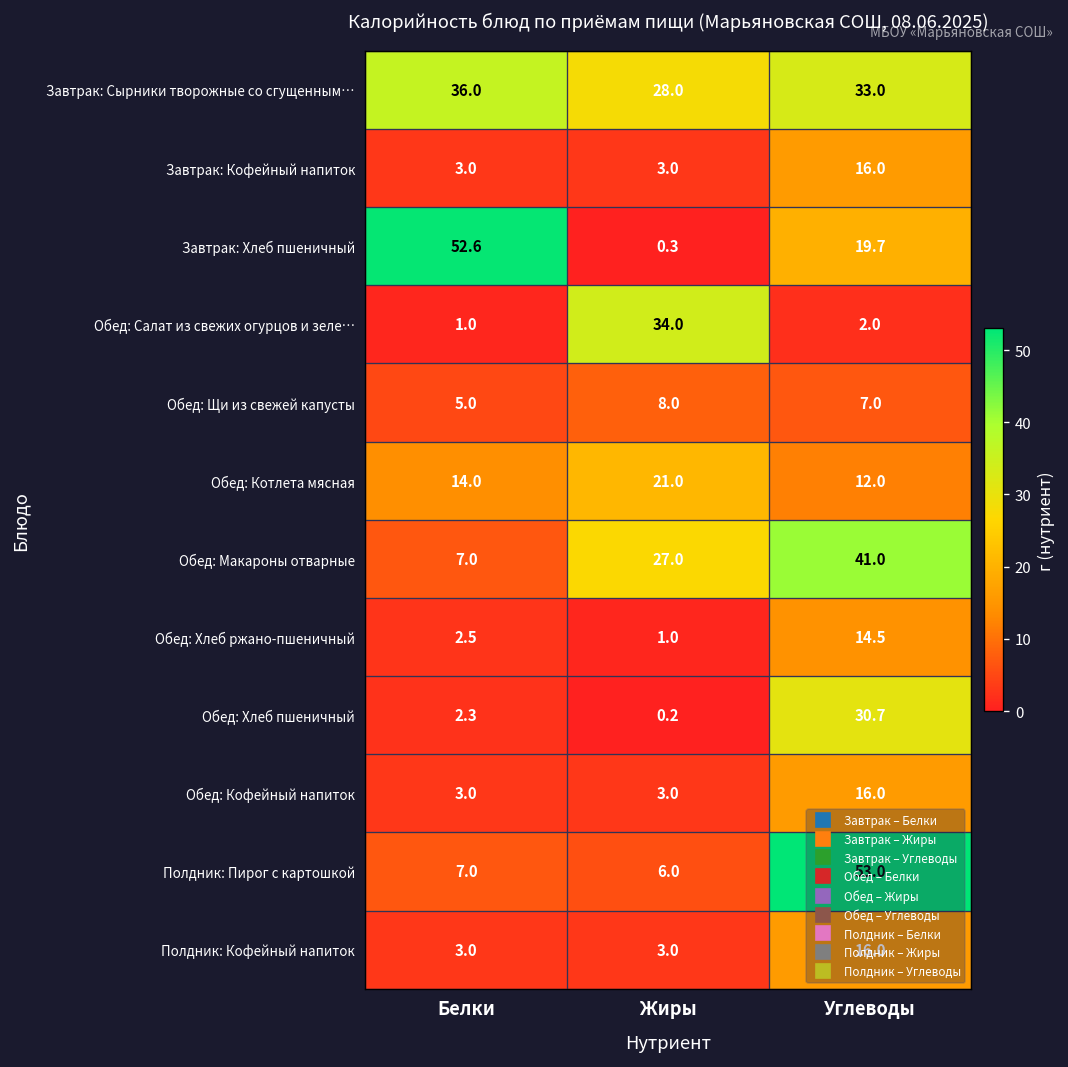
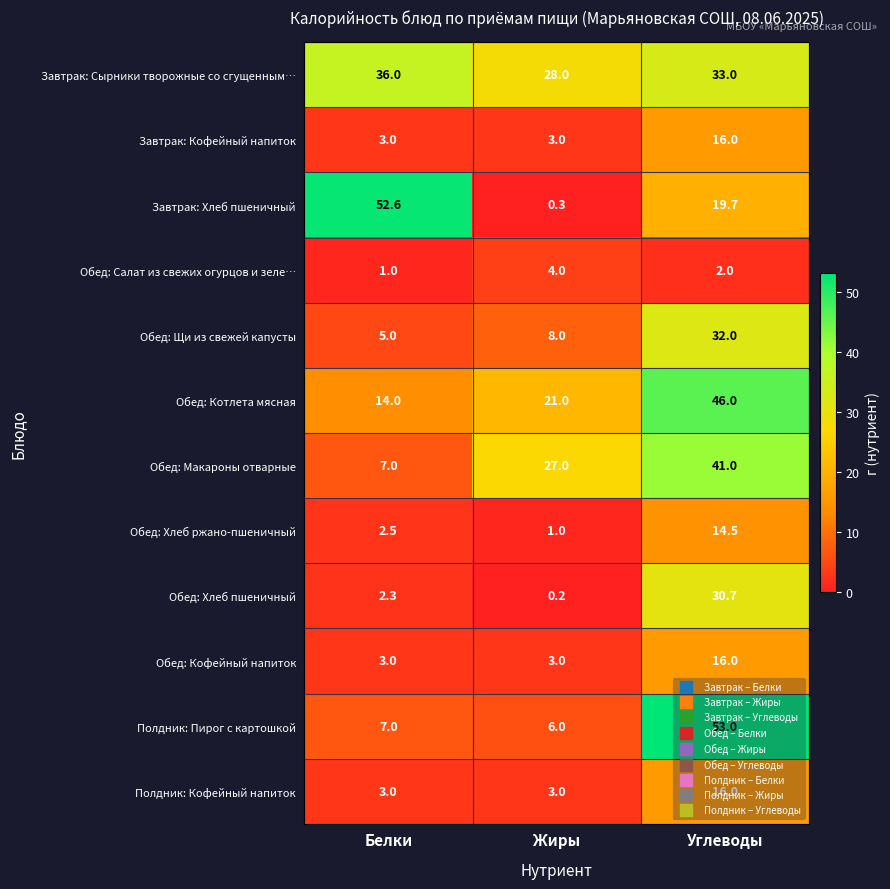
  {
    "Завтрак: Сырники творожные со сгущенным…": {
      "Белки": 36.0,
      "Жиры": 28.0,
      "Углеводы": 33.0
    },
    "Завтрак: Кофейный напиток": {
      "Белки": 3.0,
      "Жиры": 3.0,
      "Углеводы": 16.0
    },
    "Завтрак: Хлеб пшеничный": {
      "Белки": 52.6,
      "Жиры": 0.3,
      "Углеводы": 19.7
    },
    "Обед: Салат из свежих огурцов и зеле…": {
      "Белки": 1.0,
-     "Жиры": 34.0,
+     "Жиры": 4.0,
      "Углеводы": 2.0
    },
    "Обед: Щи из свежей капусты": {
      "Белки": 5.0,
      "Жиры": 8.0,
-     "Углеводы": 7.0
+     "Углеводы": 32.0
    },
    "Обед: Котлета мясная": {
      "Белки": 14.0,
      "Жиры": 21.0,
-     "Углеводы": 12.0
+     "Углеводы": 46.0
    },
    "Обед: Макароны отварные": {
      "Белки": 7.0,
      "Жиры": 27.0,
      "Углеводы": 41.0
    },
    "Обед: Хлеб ржано-пшеничный": {
      "Белки": 2.5,
      "Жиры": 1.0,
      "Углеводы": 14.5
    },
    "Обед: Хлеб пшеничный": {
      "Белки": 2.3,
      "Жиры": 0.2,
      "Углеводы": 30.7
    },
    "Обед: Кофейный напиток": {
      "Белки": 3.0,
      "Жиры": 3.0,
      "Углеводы": 16.0
    },
    "Полдник: Пирог с картошкой": {
      "Белки": 7.0,
      "Жиры": 6.0
    },
    "Полдник: Кофейный напиток": {
      "Белки": 3.0,
      "Жиры": 3.0
    }
  }
